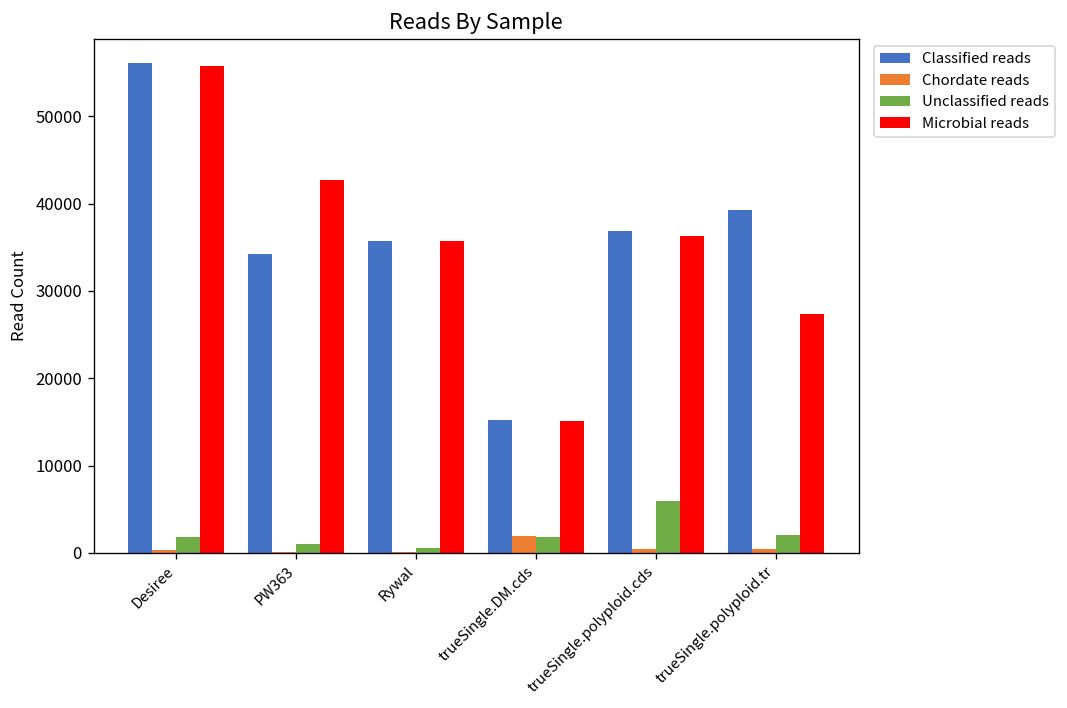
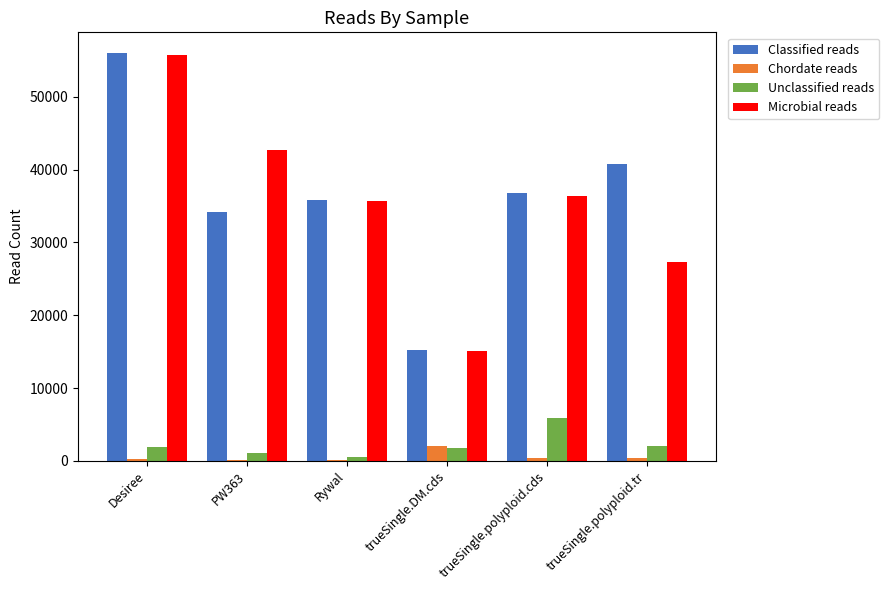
  {
    "Classified reads": {
      "Desiree": 56000,
      "PW363": 34000,
      "Rywal": 36000,
      "trueSingle.DM.cds": 15000,
      "trueSingle.polyploid.cds": 37000,
-     "trueSingle.polyploid.tr": 39000
+     "trueSingle.polyploid.tr": 41000
    },
    "Chordate reads": {
      "trueSingle.DM.cds": 2000,
      "trueSingle.polyploid.cds": 0,
      "trueSingle.polyploid.tr": 0
    },
    "Unclassified reads": {
      "Desiree": 2000,
      "PW363": 1000,
      "Rywal": 1000,
      "trueSingle.DM.cds": 2000,
      "trueSingle.polyploid.cds": 6000,
      "trueSingle.polyploid.tr": 2000
    },
    "Microbial reads": {
      "Desiree": 56000,
      "PW363": 43000,
      "Rywal": 36000,
      "trueSingle.DM.cds": 15000,
      "trueSingle.polyploid.cds": 36000,
      "trueSingle.polyploid.tr": 27000
    }
  }
